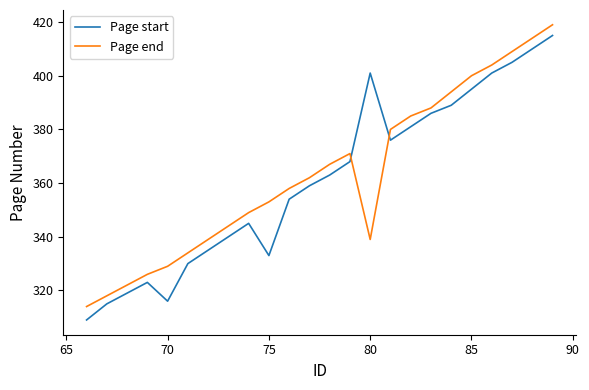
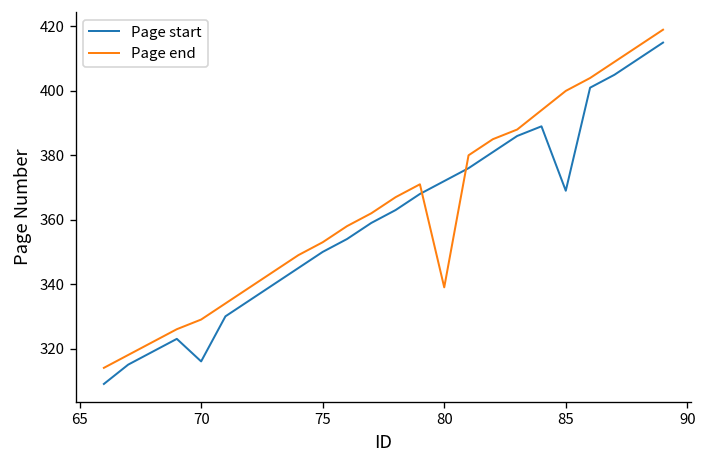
  {
    "Page start": {
      "70": 316,
-     "75": 333,
-     "80": 401,
-     "85": 395
+     "75": 350,
+     "80": 372,
+     "85": 369
    },
    "Page end": {
      "70": 329,
      "75": 353,
      "80": 339,
      "85": 400
    }
  }
